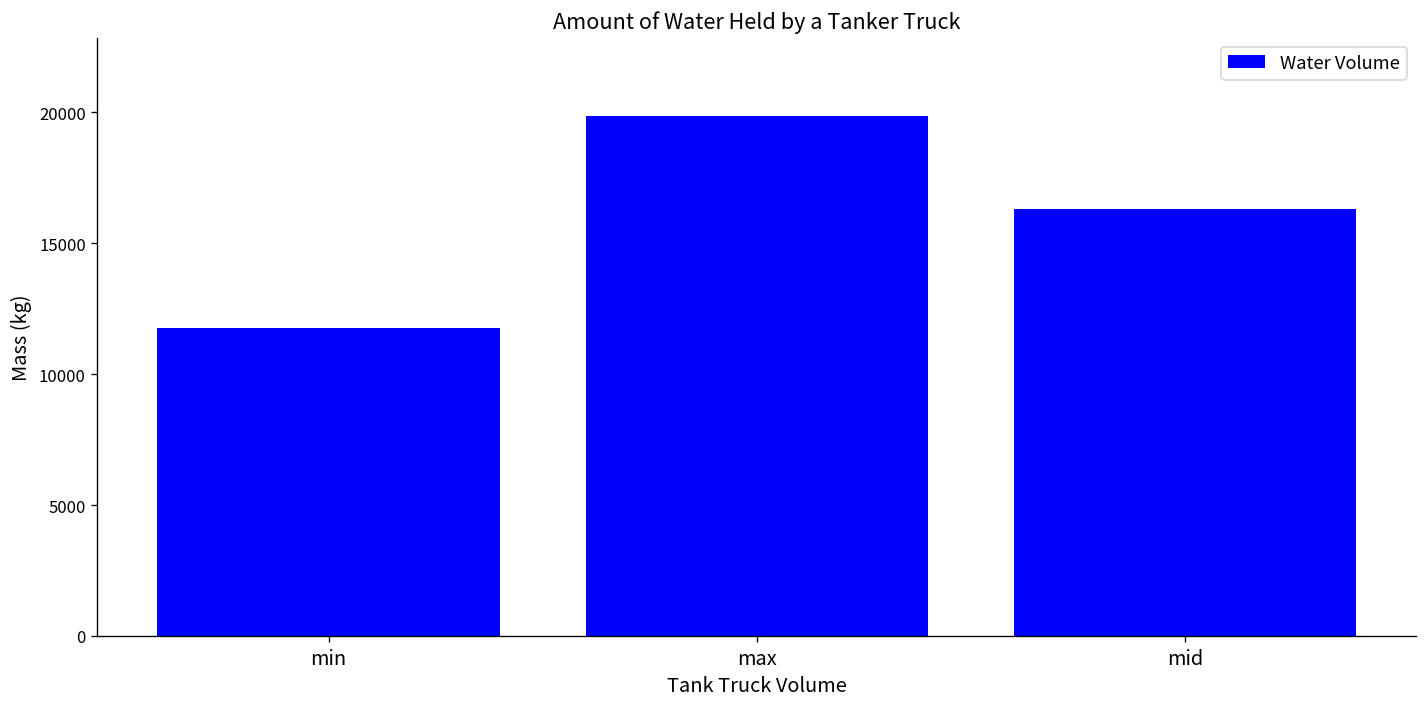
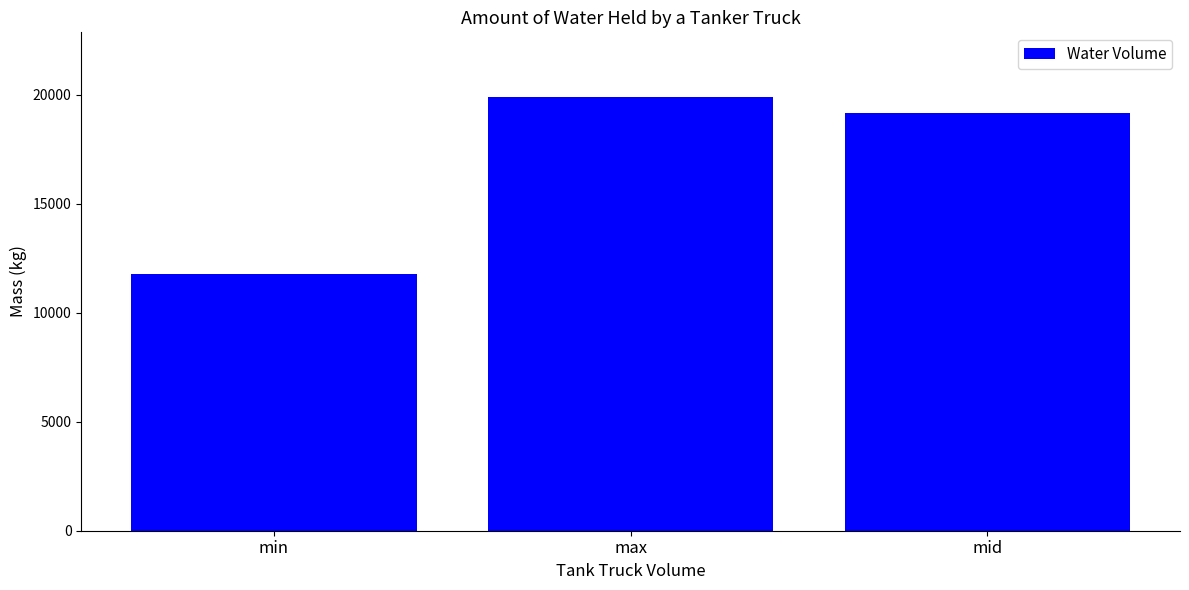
  {
    "min": 11800,
    "max": 19900,
-   "mid": 16300
+   "mid": 19100
  }
